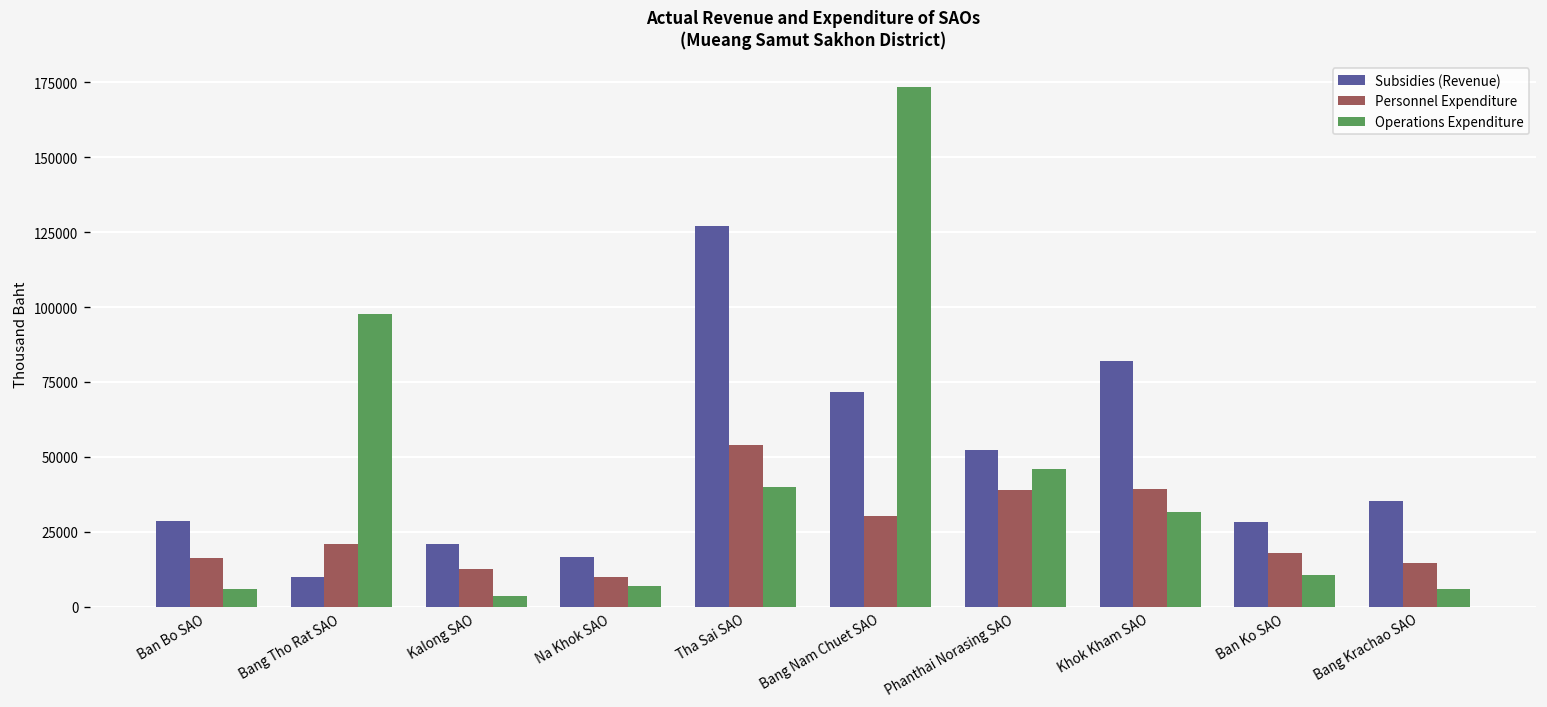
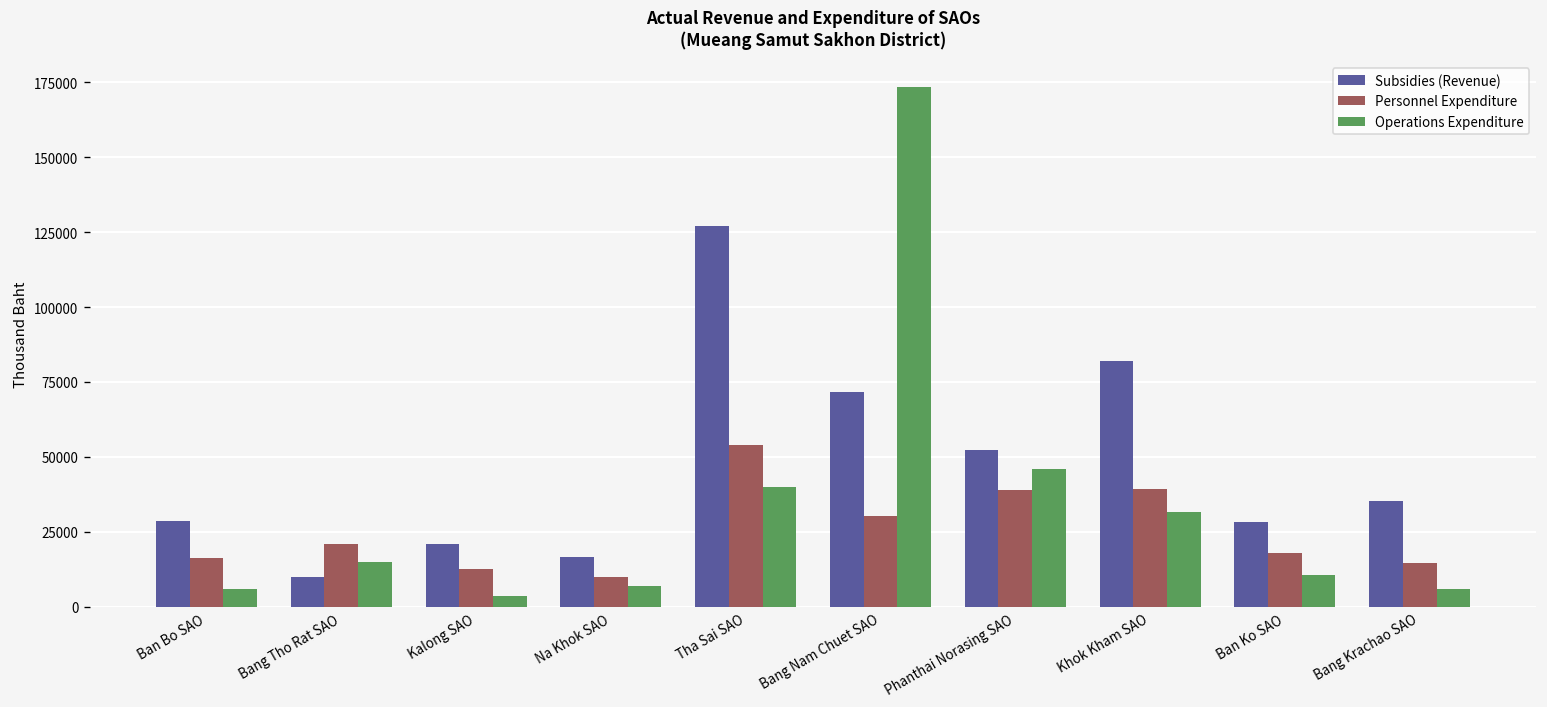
  {
    "Subsidies (Revenue)": {
      "Ban Bo SAO": 29000,
      "Bang Tho Rat SAO": 10000,
      "Kalong SAO": 21000,
      "Na Khok SAO": 16000,
      "Tha Sai SAO": 127000,
      "Bang Nam Chuet SAO": 72000,
      "Phanthai Norasing SAO": 52000,
      "Khok Kham SAO": 82000,
      "Ban Ko SAO": 28000,
      "Bang Krachao SAO": 35000
    },
    "Personnel Expenditure": {
      "Ban Bo SAO": 16000,
      "Bang Tho Rat SAO": 21000,
      "Kalong SAO": 13000,
      "Na Khok SAO": 10000,
      "Tha Sai SAO": 54000,
      "Bang Nam Chuet SAO": 30000,
      "Phanthai Norasing SAO": 39000,
      "Khok Kham SAO": 39000,
      "Ban Ko SAO": 18000,
      "Bang Krachao SAO": 15000
    },
    "Operations Expenditure": {
      "Ban Bo SAO": 6000,
-     "Bang Tho Rat SAO": 98000,
+     "Bang Tho Rat SAO": 15000,
      "Kalong SAO": 4000,
      "Na Khok SAO": 7000,
      "Tha Sai SAO": 40000,
      "Bang Nam Chuet SAO": 173000,
      "Phanthai Norasing SAO": 46000,
      "Khok Kham SAO": 32000,
      "Ban Ko SAO": 11000,
      "Bang Krachao SAO": 6000
    }
  }
